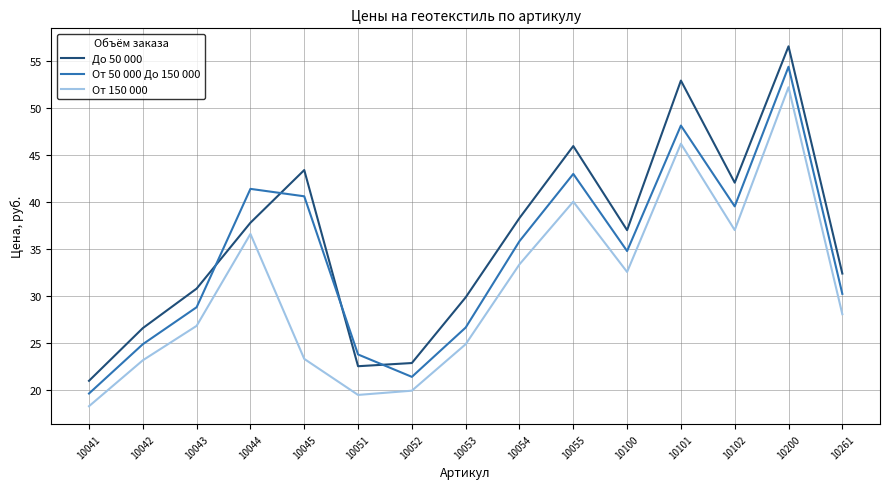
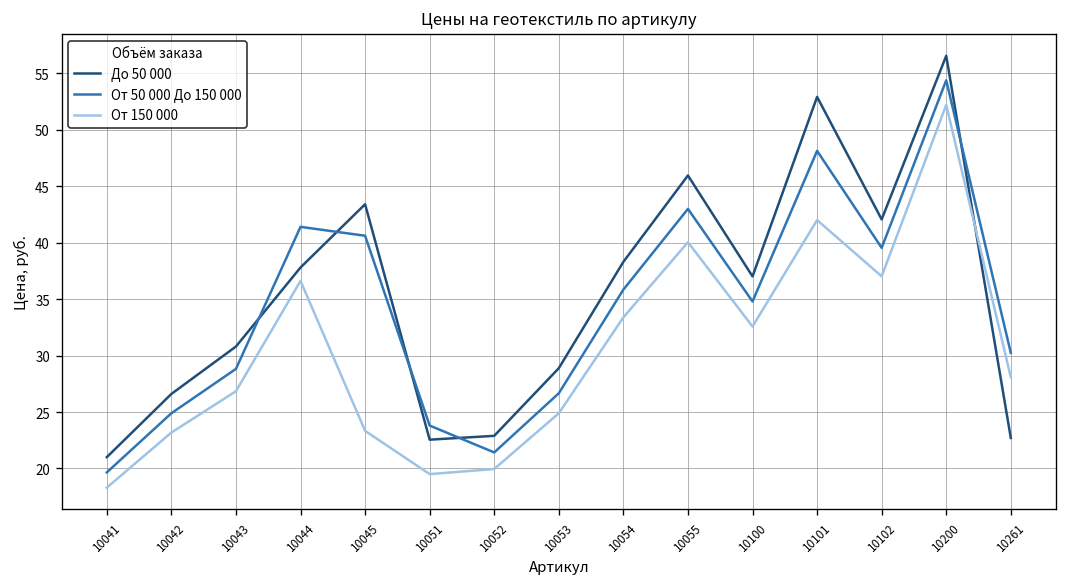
  {
    "До 50 000": {
      "10041": 21,
      "10042": 27,
      "10043": 31,
      "10044": 38,
      "10045": 43,
      "10051": 23,
      "10052": 23,
-     "10053": 30,
+     "10053": 29,
      "10054": 38,
      "10055": 46,
      "10100": 37,
      "10101": 53,
      "10102": 42,
      "10200": 57,
-     "10261": 32
+     "10261": 23
    },
    "От 50 000 До 150 000": {
      "10041": 20,
      "10042": 25,
      "10043": 29,
      "10044": 41,
      "10045": 41,
      "10051": 24,
      "10052": 21,
      "10053": 27,
      "10054": 36,
      "10055": 43,
      "10100": 35,
      "10101": 48,
      "10102": 40,
      "10200": 54,
      "10261": 30
    },
    "От 150 000": {
      "10041": 18,
      "10042": 23,
      "10043": 27,
      "10044": 37,
      "10045": 23,
      "10051": 20,
      "10052": 20,
      "10053": 25,
      "10054": 33,
      "10055": 40,
      "10100": 33,
-     "10101": 46,
+     "10101": 42,
      "10102": 37,
      "10200": 52,
      "10261": 28
    }
  }
